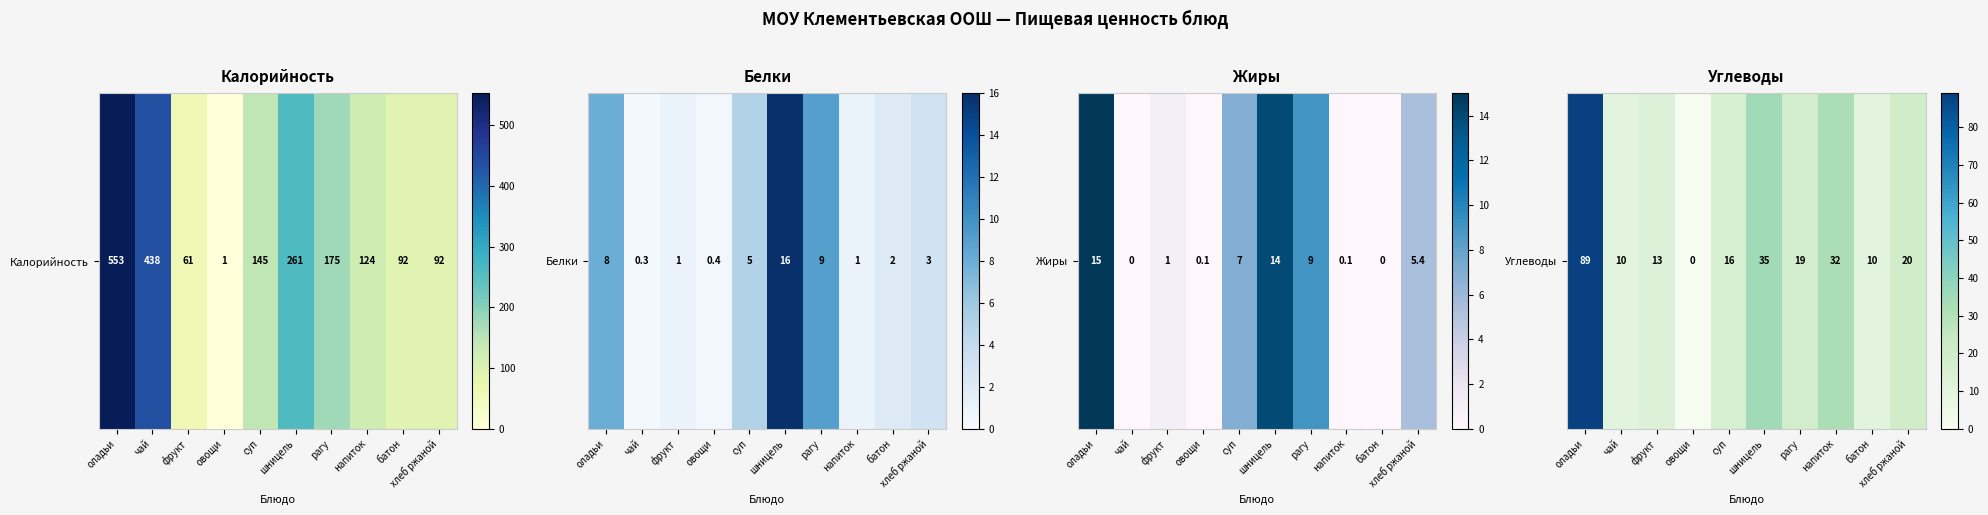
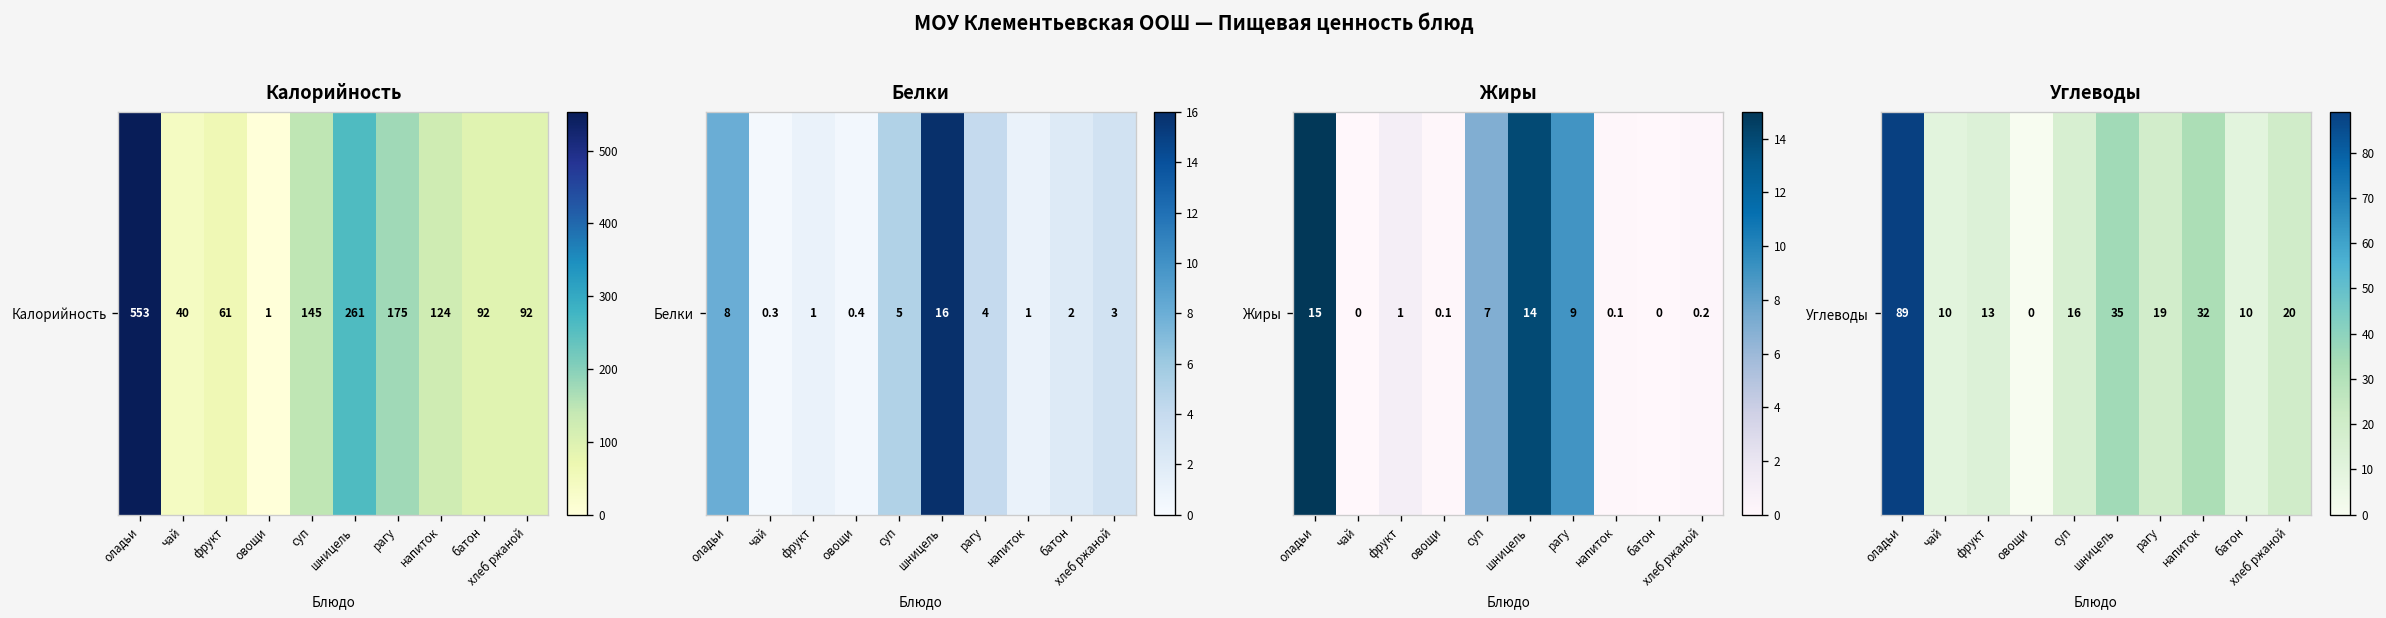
  {
    "Калорийность": {
      "Калорийность": {
        "оладьи": 553,
-       "чай": 438,
+       "чай": 40,
        "фрукт": 61,
        "овощи": 1,
        "суп": 145,
        "шницель": 261,
        "рагу": 175,
        "напиток": 124,
        "батон": 92,
        "хлеб ржаной": 92
      }
    },
    "Белки": {
      "Белки": {
        "оладьи": 8,
        "чай": 0.3,
        "фрукт": 1,
        "овощи": 0.4,
        "суп": 5,
        "шницель": 16,
-       "рагу": 9,
+       "рагу": 4,
        "напиток": 1,
        "батон": 2,
        "хлеб ржаной": 3
      }
    },
    "Жиры": {
      "Жиры": {
        "оладьи": 15,
        "чай": 0,
        "фрукт": 1,
        "овощи": 0.1,
        "суп": 7,
        "шницель": 14,
        "рагу": 9,
        "напиток": 0.1,
        "батон": 0,
-       "хлеб ржаной": 5.4
+       "хлеб ржаной": 0.2
      }
    },
    "Углеводы": {
      "Углеводы": {
        "оладьи": 89,
        "чай": 10,
        "фрукт": 13,
        "овощи": 0,
        "суп": 16,
        "шницель": 35,
        "рагу": 19,
        "напиток": 32,
        "батон": 10,
        "хлеб ржаной": 20
      }
    }
  }
